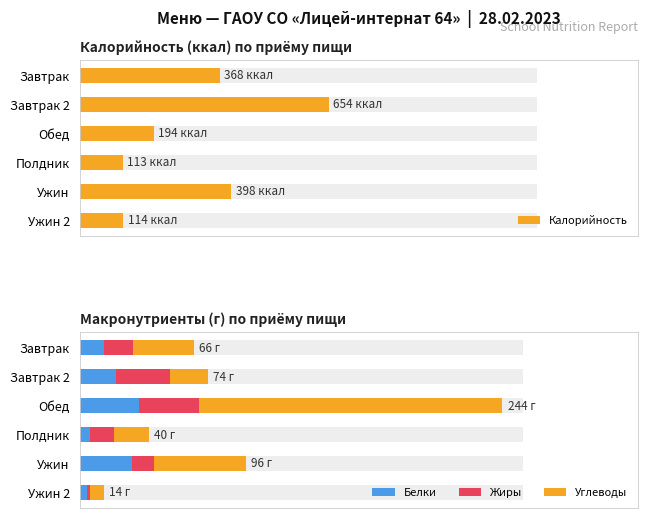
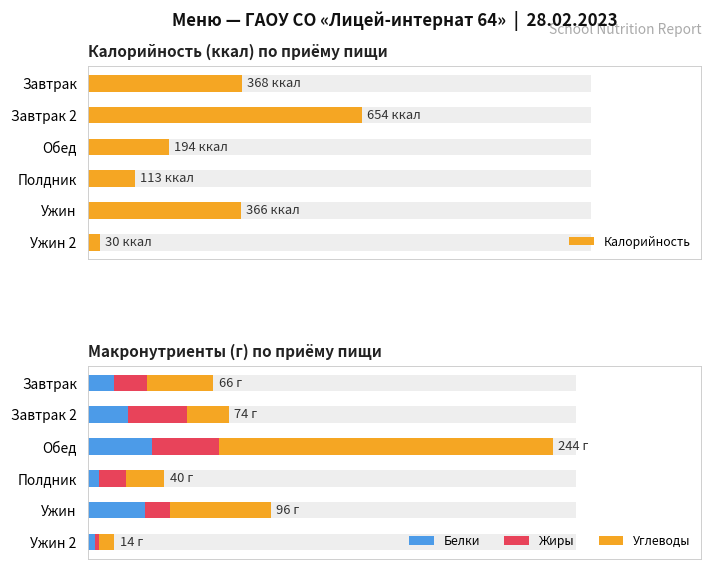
  {
    "Калорийность (ккал) по приёму пищи": {
      "Калорийность": {
-       "Ужин": 398,
-       "Ужин 2": 114
+       "Ужин": 366,
+       "Ужин 2": 30
      }
    }
  }
